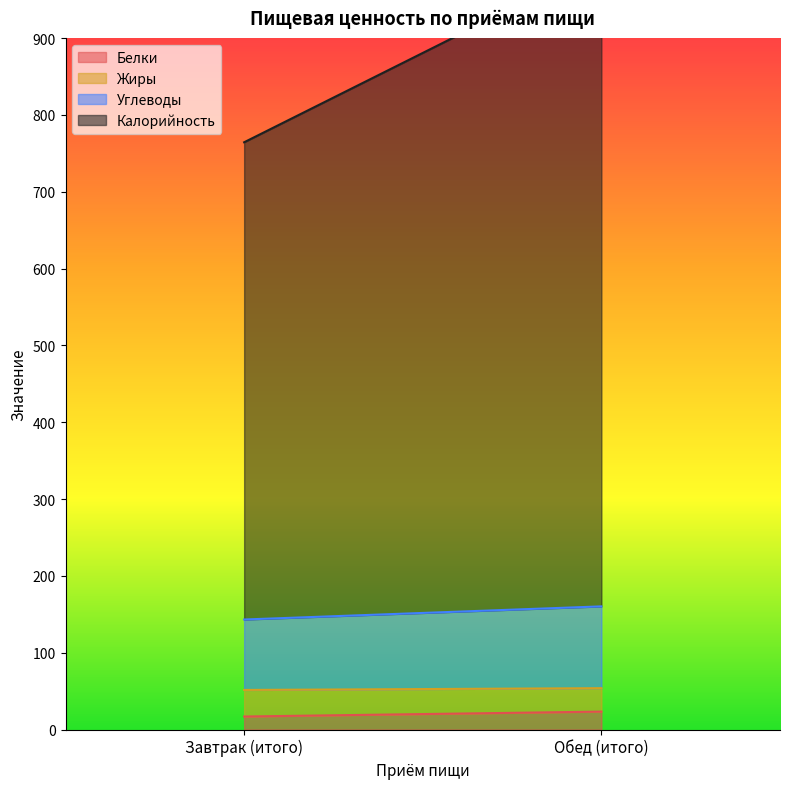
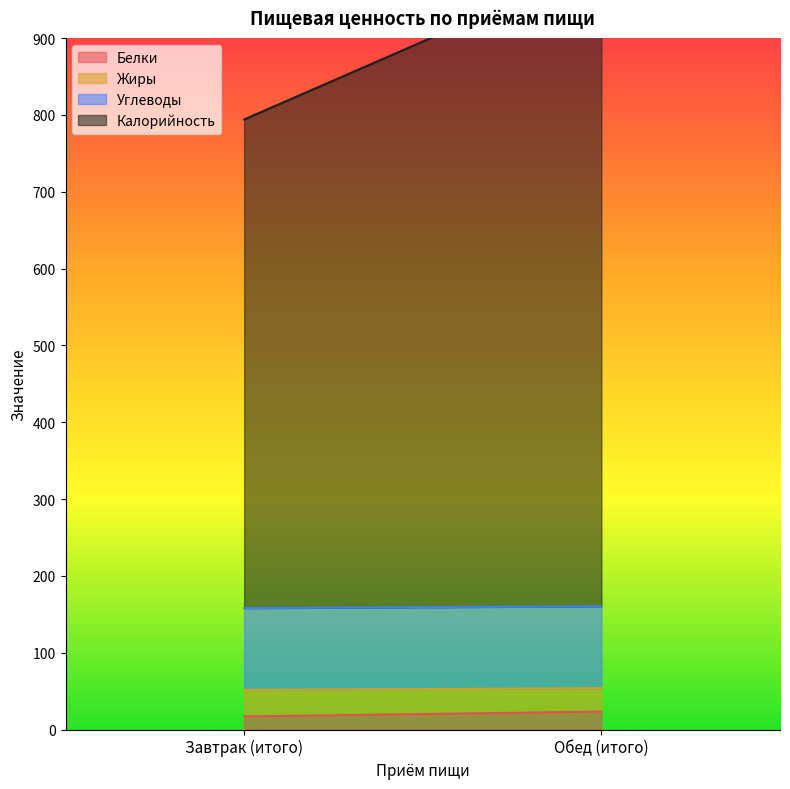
  {
    "Белки": {
      "Завтрак (итого)": 20,
      "Обед (итого)": 20
    },
    "Жиры": {
      "Завтрак (итого)": 30,
      "Обед (итого)": 30
    },
    "Углеводы": {
-     "Завтрак (итого)": 90,
+     "Завтрак (итого)": 110,
      "Обед (итого)": 110
    },
    "Калорийность": {
-     "Завтрак (итого)": 620
+     "Завтрак (итого)": 640
    }
  }
